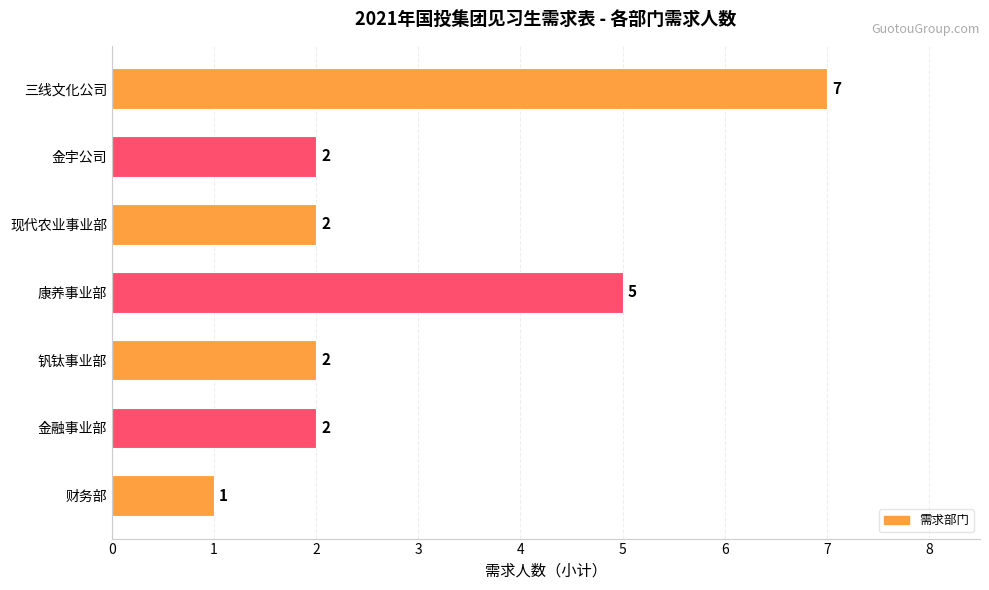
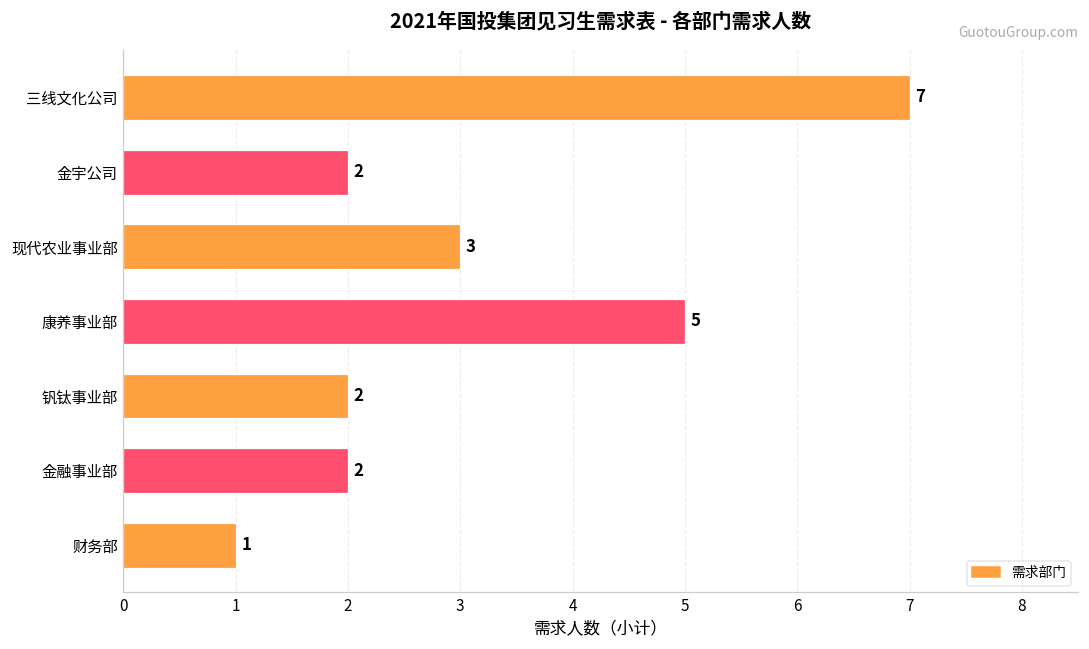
  {
    "三线文化公司": 7,
    "金宇公司": 2,
-   "现代农业事业部": 2,
+   "现代农业事业部": 3,
    "康养事业部": 5,
    "钒钛事业部": 2,
    "金融事业部": 2,
    "财务部": 1
  }
